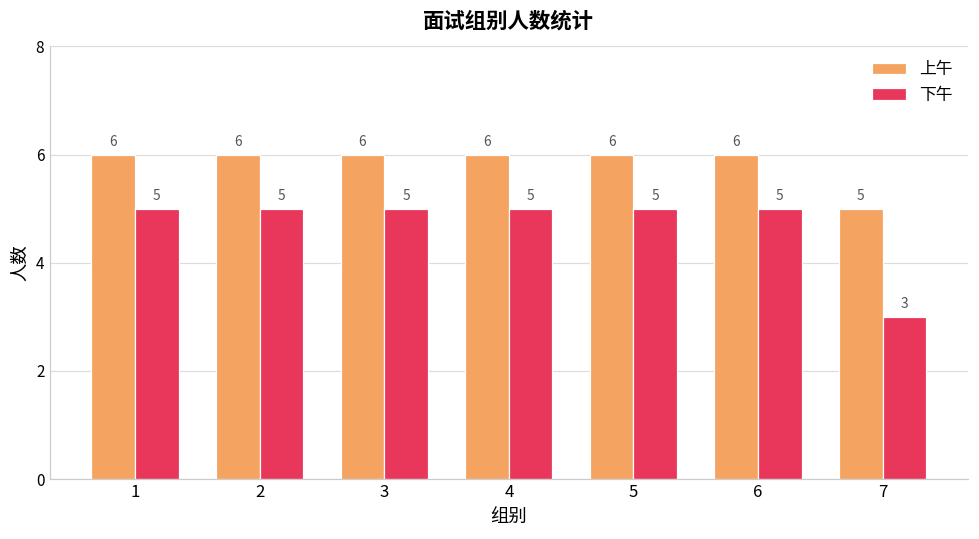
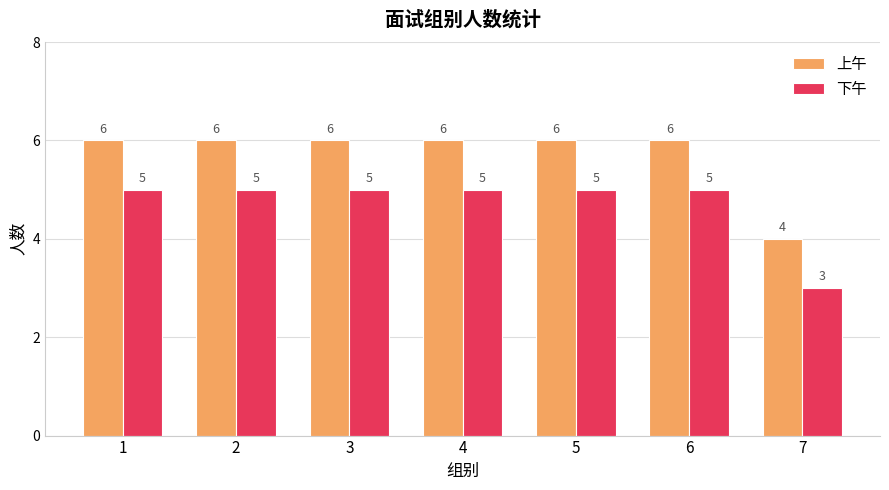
  {
    "上午": {
      "1": 6,
      "2": 6,
      "3": 6,
      "4": 6,
      "5": 6,
      "6": 6,
-     "7": 5
+     "7": 4
    },
    "下午": {
      "1": 5,
      "2": 5,
      "3": 5,
      "4": 5,
      "5": 5,
      "6": 5,
      "7": 3
    }
  }
